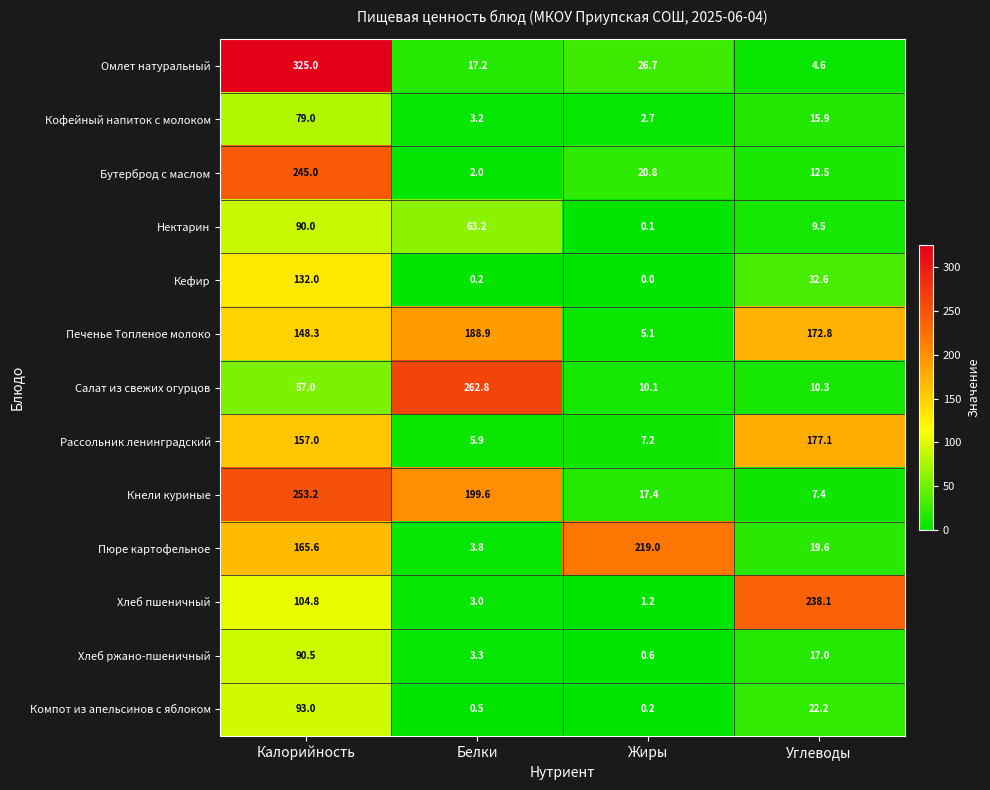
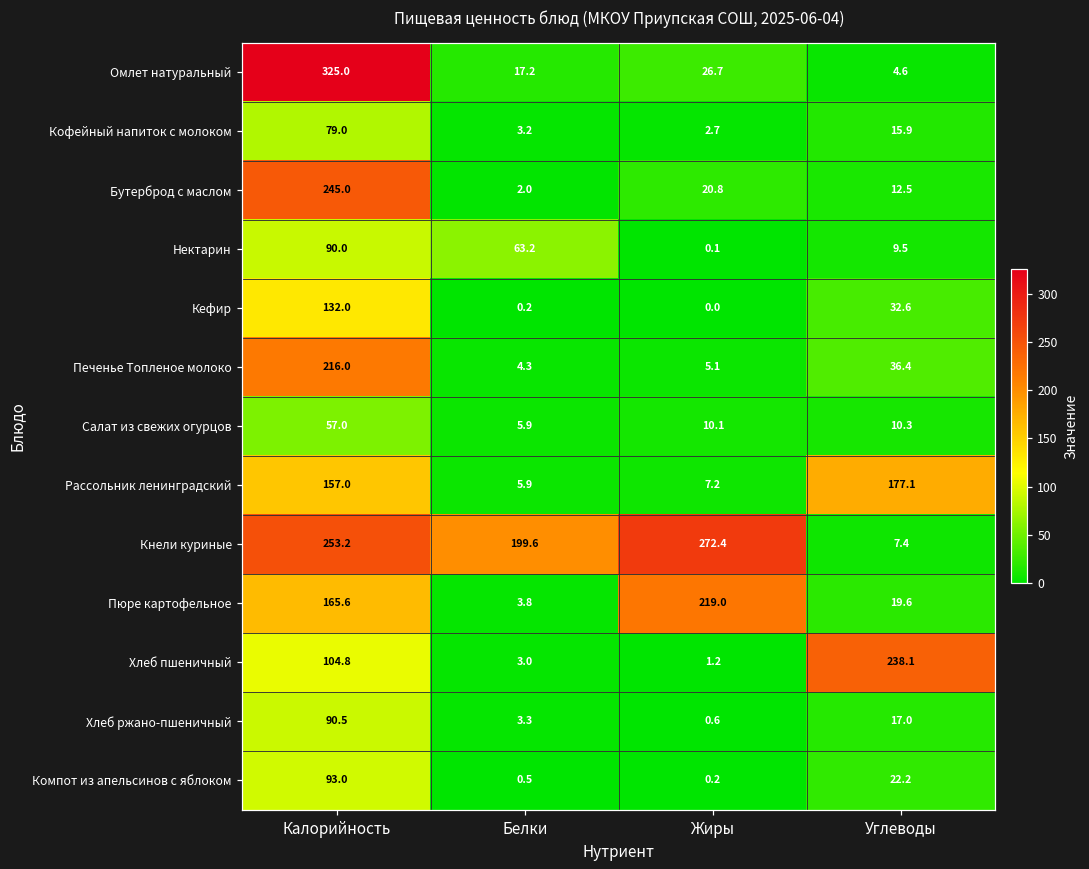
  {
    "Омлет натуральный": {
      "Калорийность": 325.0,
      "Белки": 17.2,
      "Жиры": 26.7,
      "Углеводы": 4.6
    },
    "Кофейный напиток с молоком": {
      "Калорийность": 79.0,
      "Белки": 3.2,
      "Жиры": 2.7,
      "Углеводы": 15.9
    },
    "Бутерброд с маслом": {
      "Калорийность": 245.0,
      "Белки": 2.0,
      "Жиры": 20.8,
      "Углеводы": 12.5
    },
    "Нектарин": {
      "Калорийность": 90.0,
      "Белки": 63.2,
      "Жиры": 0.1,
      "Углеводы": 9.5
    },
    "Кефир": {
      "Калорийность": 132.0,
      "Белки": 0.2,
      "Жиры": 0.0,
      "Углеводы": 32.6
    },
    "Печенье Топленое молоко": {
-     "Калорийность": 148.3,
-     "Белки": 188.9,
+     "Калорийность": 216.0,
+     "Белки": 4.3,
      "Жиры": 5.1,
-     "Углеводы": 172.8
+     "Углеводы": 36.4
    },
    "Салат из свежих огурцов": {
      "Калорийность": 57.0,
-     "Белки": 262.8,
+     "Белки": 5.9,
      "Жиры": 10.1,
      "Углеводы": 10.3
    },
    "Рассольник ленинградский": {
      "Калорийность": 157.0,
      "Белки": 5.9,
      "Жиры": 7.2,
      "Углеводы": 177.1
    },
    "Кнели куриные": {
      "Калорийность": 253.2,
      "Белки": 199.6,
-     "Жиры": 17.4,
+     "Жиры": 272.4,
      "Углеводы": 7.4
    },
    "Пюре картофельное": {
      "Калорийность": 165.6,
      "Белки": 3.8,
      "Жиры": 219.0,
      "Углеводы": 19.6
    },
    "Хлеб пшеничный": {
      "Калорийность": 104.8,
      "Белки": 3.0,
      "Жиры": 1.2,
      "Углеводы": 238.1
    },
    "Хлеб ржано-пшеничный": {
      "Калорийность": 90.5,
      "Белки": 3.3,
      "Жиры": 0.6,
      "Углеводы": 17.0
    },
    "Компот из апельсинов с яблоком": {
      "Калорийность": 93.0,
      "Белки": 0.5,
      "Жиры": 0.2,
      "Углеводы": 22.2
    }
  }
